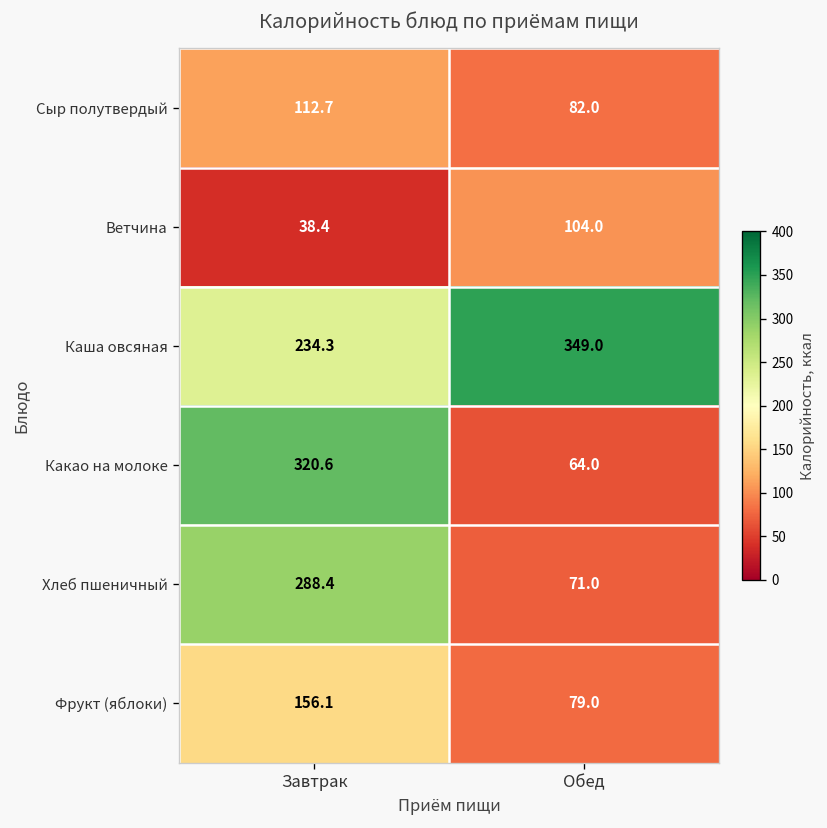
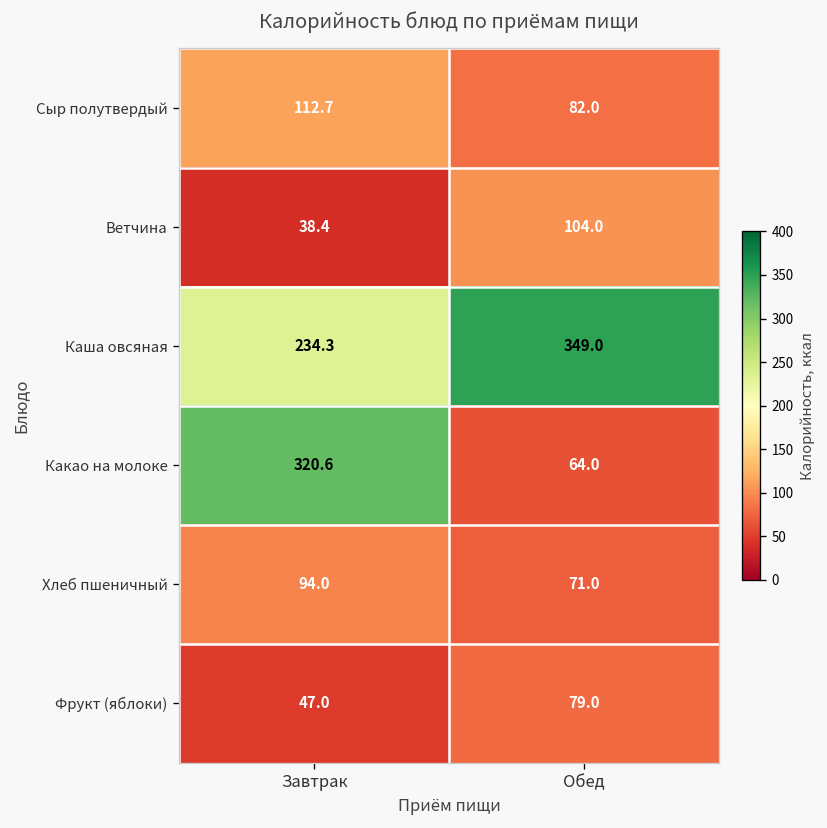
  {
    "Сыр полутвердый": {
      "Завтрак": 112.7,
      "Обед": 82.0
    },
    "Ветчина": {
      "Завтрак": 38.4,
      "Обед": 104.0
    },
    "Каша овсяная": {
      "Завтрак": 234.3,
      "Обед": 349.0
    },
    "Какао на молоке": {
      "Завтрак": 320.6,
      "Обед": 64.0
    },
    "Хлеб пшеничный": {
-     "Завтрак": 288.4,
+     "Завтрак": 94.0,
      "Обед": 71.0
    },
    "Фрукт (яблоки)": {
-     "Завтрак": 156.1,
+     "Завтрак": 47.0,
      "Обед": 79.0
    }
  }
